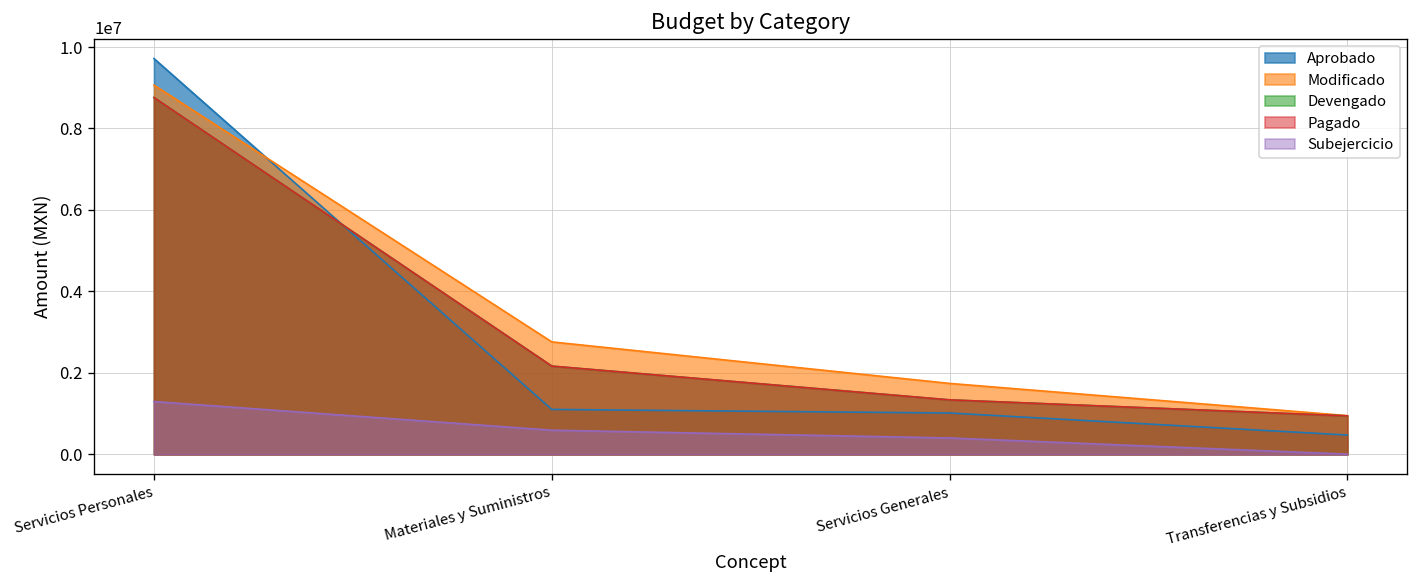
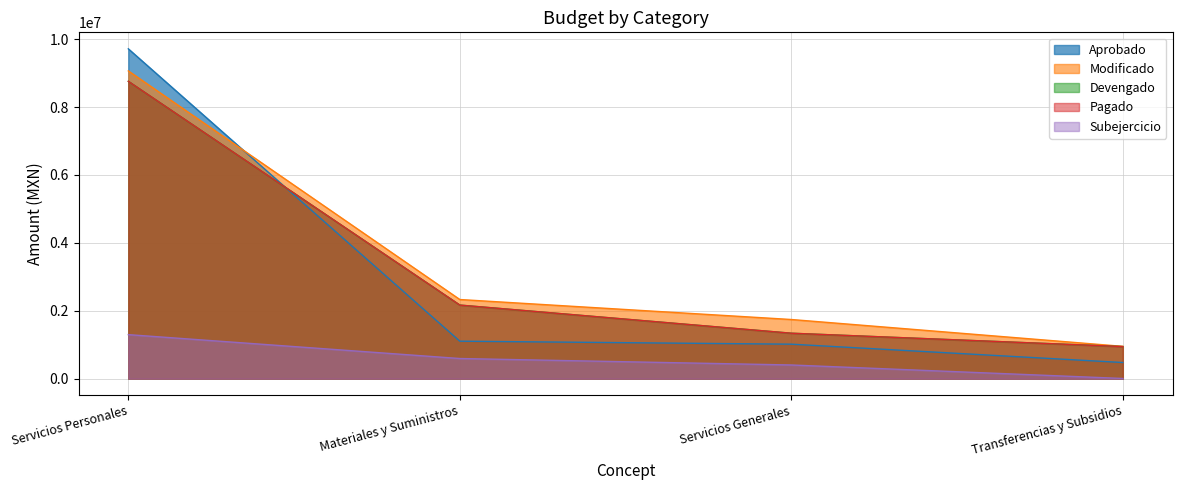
  {
    "Aprobado": {
      "Servicios Personales": 9700000,
      "Materiales y Suministros": 1100000,
      "Servicios Generales": 1000000,
      "Transferencias y Subsidios": 500000
    },
    "Modificado": {
      "Servicios Personales": 9100000,
-     "Materiales y Suministros": 2800000,
+     "Materiales y Suministros": 2300000,
      "Servicios Generales": 1700000
    },
    "Pagado": {
      "Servicios Personales": 8800000,
      "Materiales y Suministros": 2200000,
      "Servicios Generales": 1300000
    },
    "Subejercicio": {
      "Servicios Personales": 1300000,
      "Materiales y Suministros": 600000,
      "Servicios Generales": 400000,
      "Transferencias y Subsidios": 0
    }
  }
